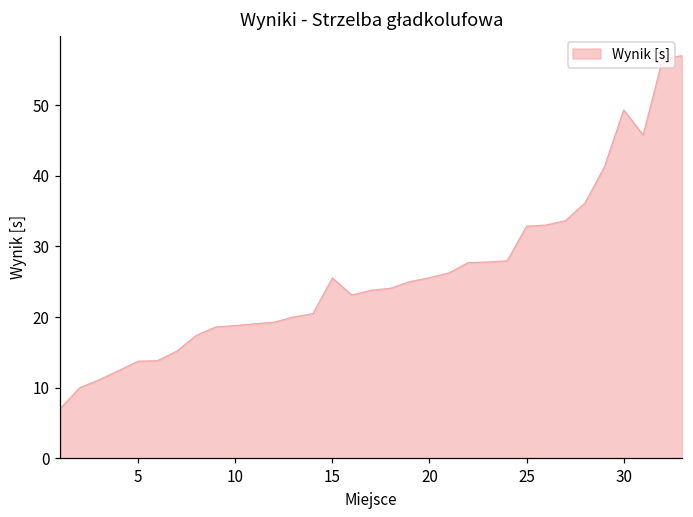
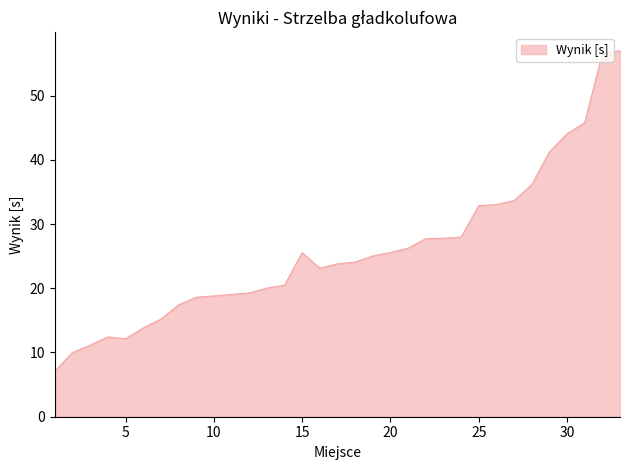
  {
-   "5": 14,
+   "5": 12,
    "10": 19,
    "15": 26,
    "20": 26,
    "25": 33,
-   "30": 49
+   "30": 44
  }
